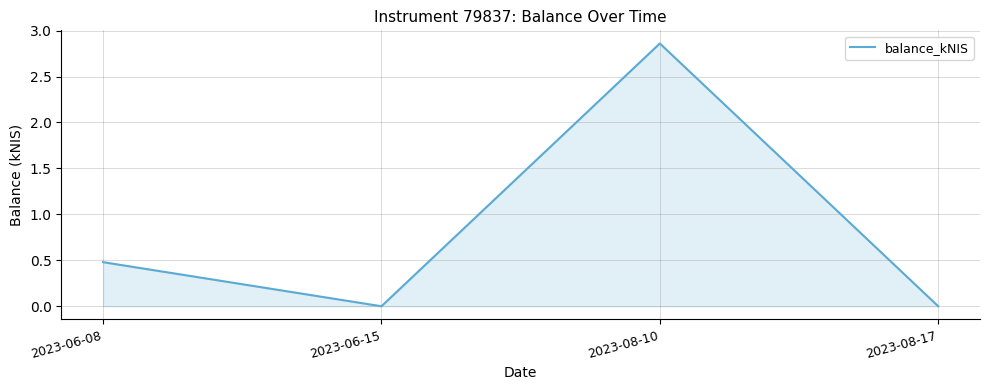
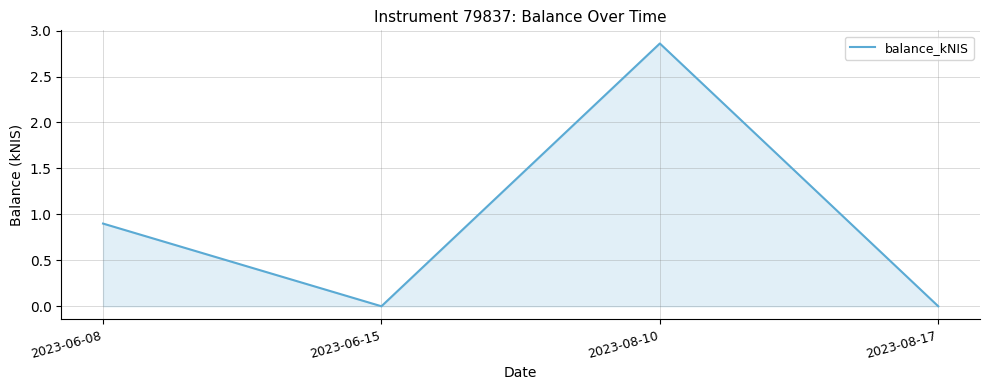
  {
-   "2023-06-08": 0.5,
+   "2023-06-08": 0.9,
    "2023-06-15": 0.0,
    "2023-08-10": 2.9,
    "2023-08-17": 0.0
  }
